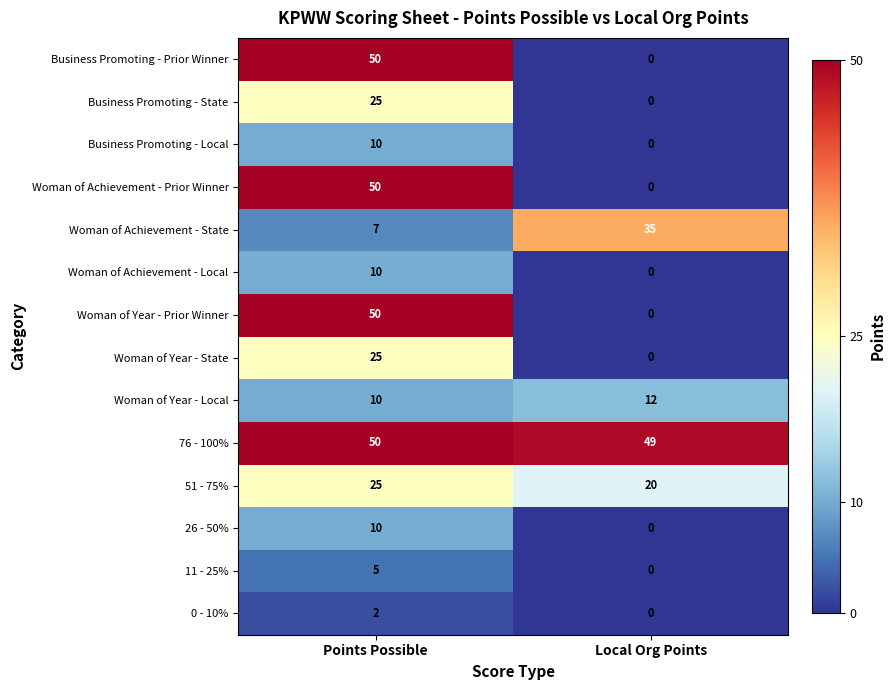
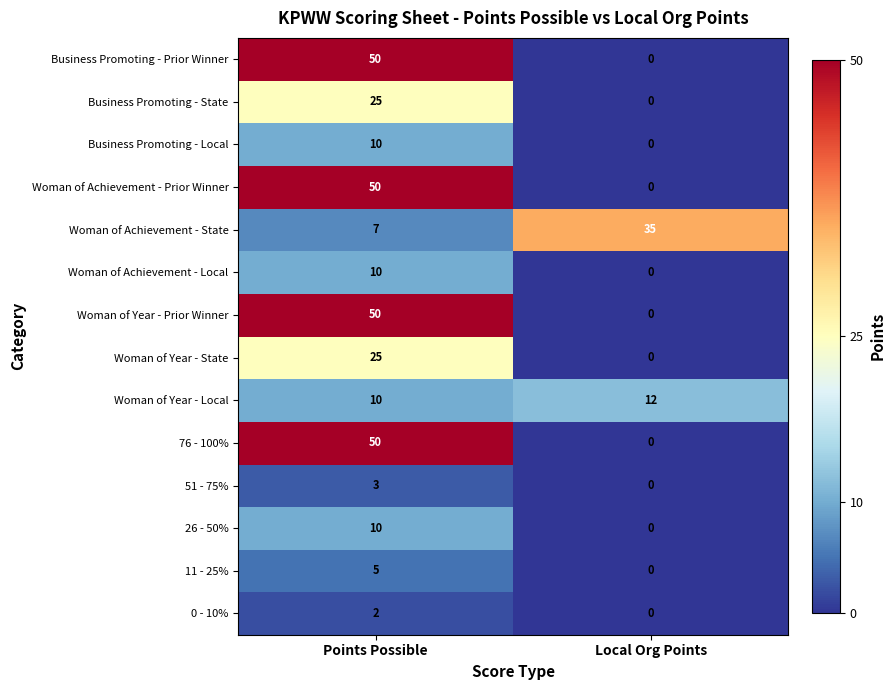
  {
    "Business Promoting - Prior Winner": {
      "Points Possible": 50,
      "Local Org Points": 0
    },
    "Business Promoting - State": {
      "Points Possible": 25,
      "Local Org Points": 0
    },
    "Business Promoting - Local": {
      "Points Possible": 10,
      "Local Org Points": 0
    },
    "Woman of Achievement - Prior Winner": {
      "Points Possible": 50,
      "Local Org Points": 0
    },
    "Woman of Achievement - State": {
      "Points Possible": 7,
      "Local Org Points": 35
    },
    "Woman of Achievement - Local": {
      "Points Possible": 10,
      "Local Org Points": 0
    },
    "Woman of Year - Prior Winner": {
      "Points Possible": 50,
      "Local Org Points": 0
    },
    "Woman of Year - State": {
      "Points Possible": 25,
      "Local Org Points": 0
    },
    "Woman of Year - Local": {
      "Points Possible": 10,
      "Local Org Points": 12
    },
    "76 - 100%": {
      "Points Possible": 50,
-     "Local Org Points": 49
+     "Local Org Points": 0
    },
    "51 - 75%": {
-     "Points Possible": 25,
-     "Local Org Points": 20
+     "Points Possible": 3,
+     "Local Org Points": 0
    },
    "26 - 50%": {
      "Points Possible": 10,
      "Local Org Points": 0
    },
    "11 - 25%": {
      "Points Possible": 5,
      "Local Org Points": 0
    },
    "0 - 10%": {
      "Points Possible": 2,
      "Local Org Points": 0
    }
  }
